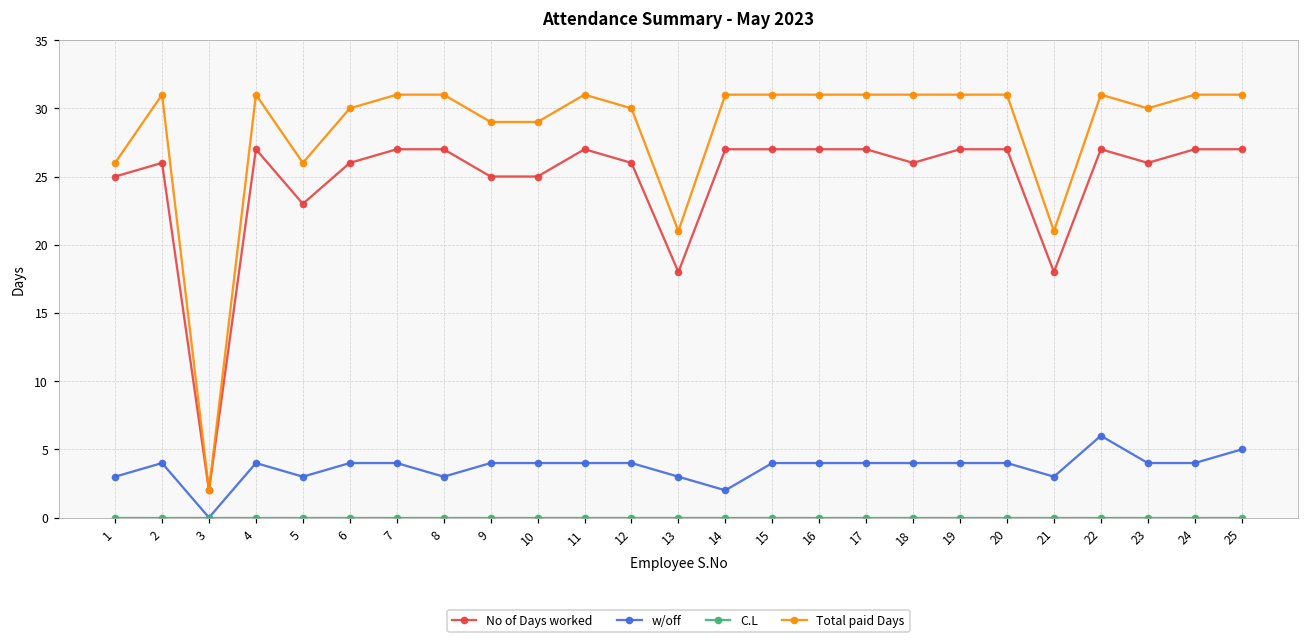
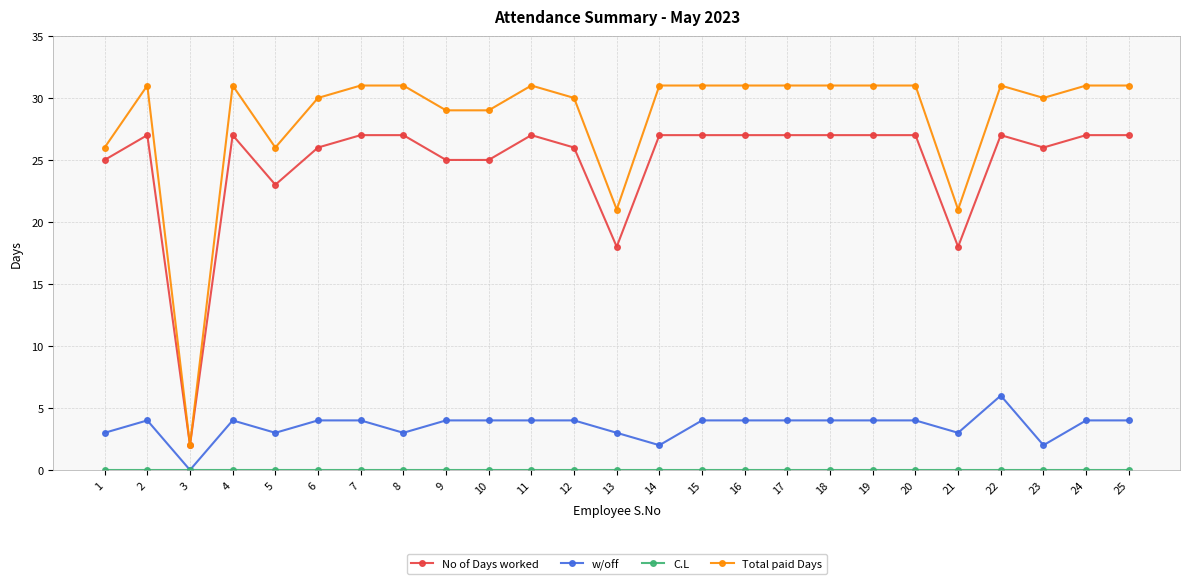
  {
    "No of Days worked": {
      "1": 25,
-     "2": 26,
+     "2": 27,
      "4": 27,
      "5": 23,
      "6": 26,
      "7": 27,
      "8": 27,
      "9": 25,
      "10": 25,
      "11": 27,
      "12": 26,
      "13": 18,
      "14": 27,
      "15": 27,
      "16": 27,
      "17": 27,
-     "18": 26,
+     "18": 27,
      "19": 27,
      "20": 27,
      "21": 18,
      "22": 27,
      "23": 26,
      "24": 27,
      "25": 27
    },
    "w/off": {
      "1": 3,
      "2": 4,
      "4": 4,
      "5": 3,
      "6": 4,
      "7": 4,
      "8": 3,
      "9": 4,
      "10": 4,
      "11": 4,
      "12": 4,
      "13": 3,
      "14": 2,
      "15": 4,
      "16": 4,
      "17": 4,
      "18": 4,
      "19": 4,
      "20": 4,
      "21": 3,
      "22": 6,
-     "23": 4,
+     "23": 2,
      "24": 4,
-     "25": 5
+     "25": 4
    },
    "C.L": {
      "1": 0,
      "2": 0,
      "4": 0,
      "5": 0,
      "6": 0,
      "7": 0,
      "8": 0,
      "9": 0,
      "10": 0,
      "11": 0,
      "12": 0,
      "13": 0,
      "14": 0,
      "15": 0,
      "16": 0,
      "17": 0,
      "18": 0,
      "19": 0,
      "20": 0,
      "21": 0,
      "22": 0,
      "23": 0,
      "24": 0,
      "25": 0
    },
    "Total paid Days": {
      "1": 26,
      "2": 31,
      "4": 31,
      "5": 26,
      "6": 30,
      "7": 31,
      "8": 31,
      "9": 29,
      "10": 29,
      "11": 31,
      "12": 30,
      "13": 21,
      "14": 31,
      "15": 31,
      "16": 31,
      "17": 31,
      "18": 31,
      "19": 31,
      "20": 31,
      "21": 21,
      "22": 31,
      "23": 30,
      "24": 31,
      "25": 31
    }
  }
